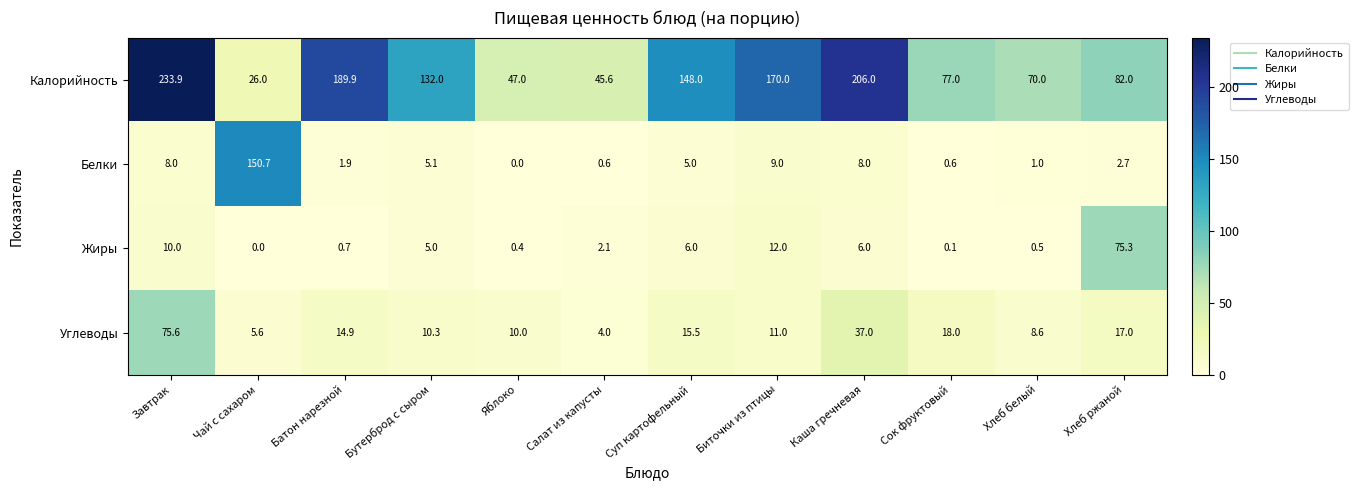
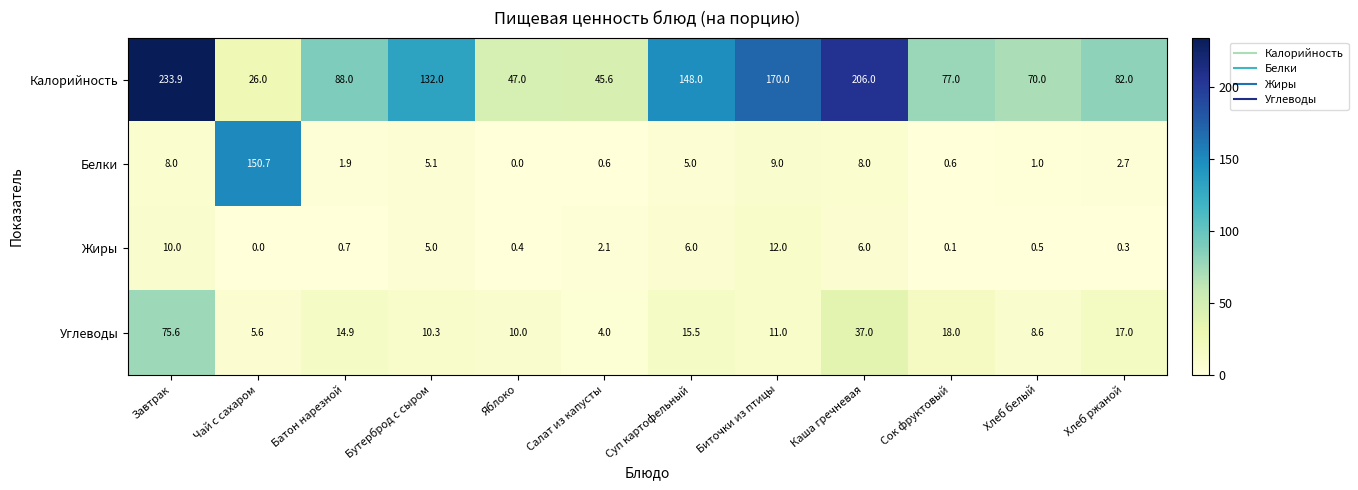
  {
    "Калорийность": {
      "Завтрак": 233.9,
      "Чай с сахаром": 26.0,
-     "Батон нарезной": 189.9,
+     "Батон нарезной": 88.0,
      "Бутерброд с сыром": 132.0,
      "Яблоко": 47.0,
      "Салат из капусты": 45.6,
      "Суп картофельный": 148.0,
      "Биточки из птицы": 170.0,
      "Каша гречневая": 206.0,
      "Сок фруктовый": 77.0,
      "Хлеб белый": 70.0,
      "Хлеб ржаной": 82.0
    },
    "Белки": {
      "Завтрак": 8.0,
      "Чай с сахаром": 150.7,
      "Батон нарезной": 1.9,
      "Бутерброд с сыром": 5.1,
      "Яблоко": 0.0,
      "Салат из капусты": 0.6,
      "Суп картофельный": 5.0,
      "Биточки из птицы": 9.0,
      "Каша гречневая": 8.0,
      "Сок фруктовый": 0.6,
      "Хлеб белый": 1.0,
      "Хлеб ржаной": 2.7
    },
    "Жиры": {
      "Завтрак": 10.0,
      "Чай с сахаром": 0.0,
      "Батон нарезной": 0.7,
      "Бутерброд с сыром": 5.0,
      "Яблоко": 0.4,
      "Салат из капусты": 2.1,
      "Суп картофельный": 6.0,
      "Биточки из птицы": 12.0,
      "Каша гречневая": 6.0,
      "Сок фруктовый": 0.1,
      "Хлеб белый": 0.5,
-     "Хлеб ржаной": 75.3
+     "Хлеб ржаной": 0.3
    },
    "Углеводы": {
      "Завтрак": 75.6,
      "Чай с сахаром": 5.6,
      "Батон нарезной": 14.9,
      "Бутерброд с сыром": 10.3,
      "Яблоко": 10.0,
      "Салат из капусты": 4.0,
      "Суп картофельный": 15.5,
      "Биточки из птицы": 11.0,
      "Каша гречневая": 37.0,
      "Сок фруктовый": 18.0,
      "Хлеб белый": 8.6,
      "Хлеб ржаной": 17.0
    }
  }
